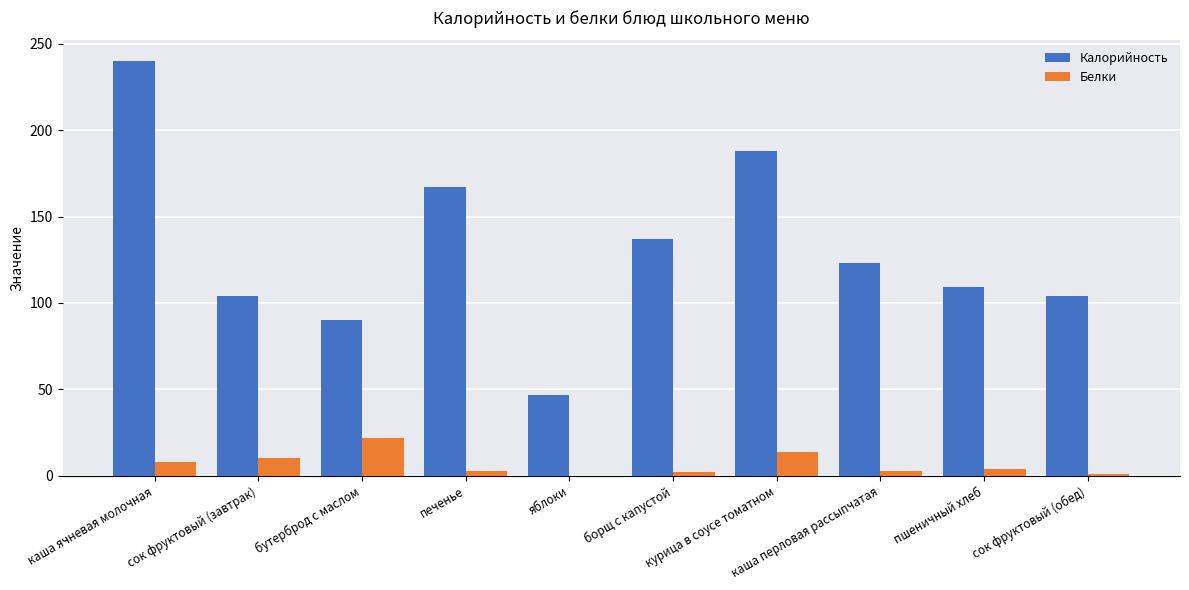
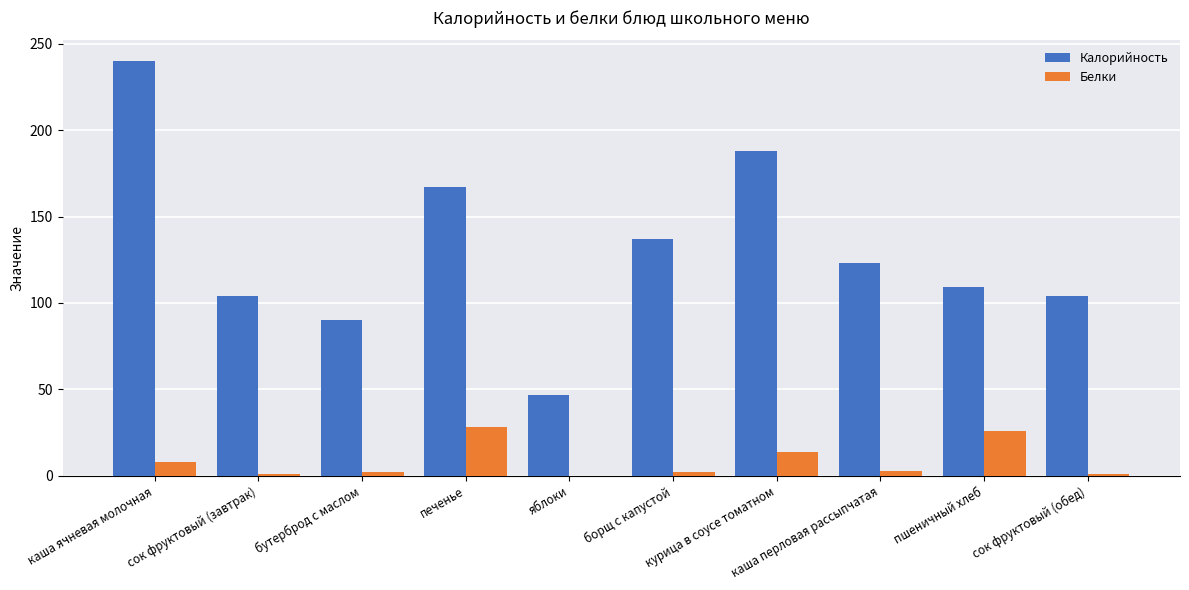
  {
    "Калорийность": {
      "каша ячневая молочная": 240,
      "сок фруктовый (завтрак)": 104,
      "бутерброд с маслом": 90,
      "печенье": 167,
      "яблоки": 47,
      "борщ с капустой": 137,
      "курица в соусе томатном": 188,
      "каша перловая рассыпчатая": 123,
      "пшеничный хлеб": 109,
      "сок фруктовый (обед)": 104
    },
    "Белки": {
      "каша ячневая молочная": 8,
-     "сок фруктовый (завтрак)": 10,
-     "бутерброд с маслом": 22,
-     "печенье": 3,
+     "сок фруктовый (завтрак)": 1,
+     "бутерброд с маслом": 2,
+     "печенье": 28,
      "яблоки": 0,
      "борщ с капустой": 2,
      "курица в соусе томатном": 14,
      "каша перловая рассыпчатая": 3,
-     "пшеничный хлеб": 4
+     "пшеничный хлеб": 26
    }
  }
